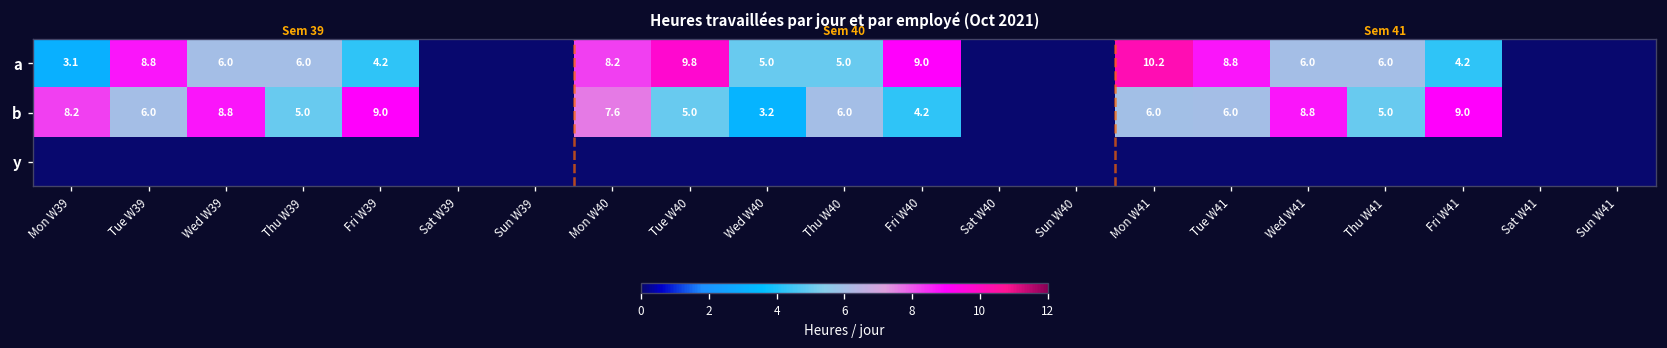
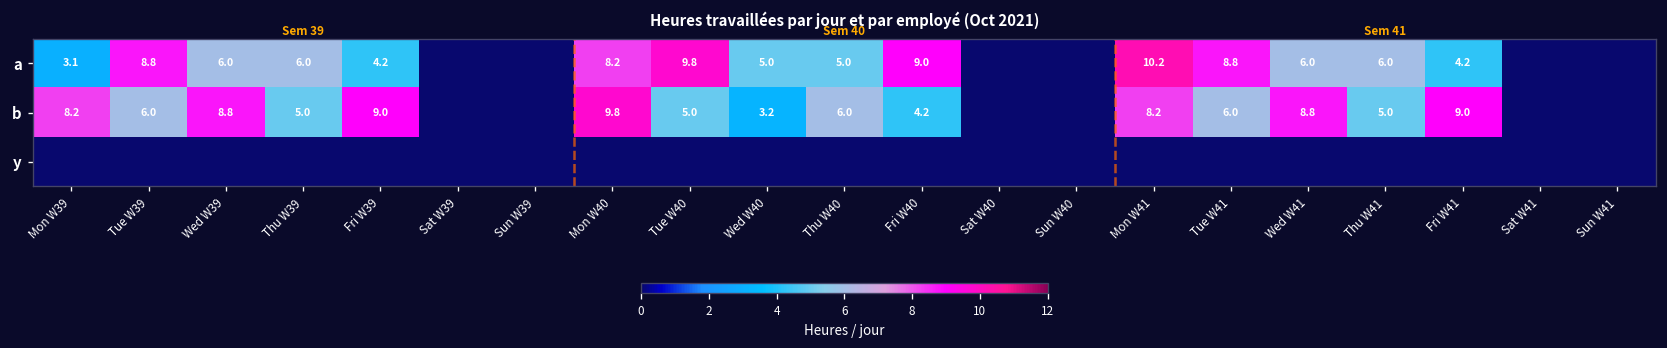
  {
    "a": {
      "Mon W39": 3.1,
      "Tue W39": 8.8,
      "Wed W39": 6.0,
      "Thu W39": 6.0,
      "Fri W39": 4.2,
      "Mon W40": 8.2,
      "Tue W40": 9.8,
      "Wed W40": 5.0,
      "Thu W40": 5.0,
      "Fri W40": 9.0,
      "Mon W41": 10.2,
      "Tue W41": 8.8,
      "Wed W41": 6.0,
      "Thu W41": 6.0,
      "Fri W41": 4.2
    },
    "b": {
      "Mon W39": 8.2,
      "Tue W39": 6.0,
      "Wed W39": 8.8,
      "Thu W39": 5.0,
      "Fri W39": 9.0,
-     "Mon W40": 7.6,
+     "Mon W40": 9.8,
      "Tue W40": 5.0,
      "Wed W40": 3.2,
      "Thu W40": 6.0,
      "Fri W40": 4.2,
-     "Mon W41": 6.0,
+     "Mon W41": 8.2,
      "Tue W41": 6.0,
      "Wed W41": 8.8,
      "Thu W41": 5.0,
      "Fri W41": 9.0
    }
  }
